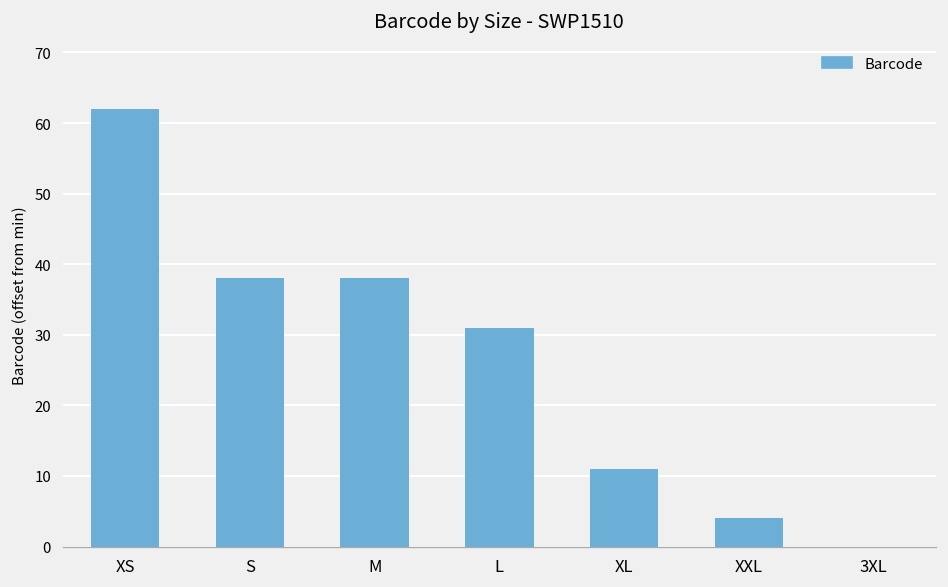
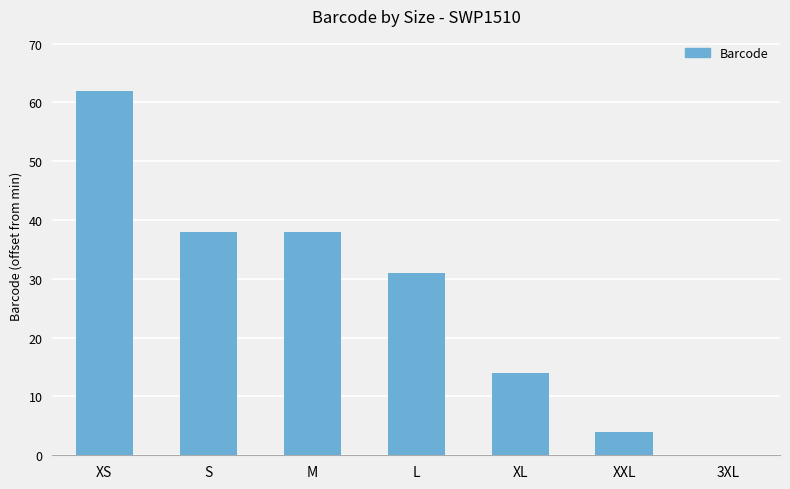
  {
    "XS": 62,
    "S": 38,
    "M": 38,
    "L": 31,
-   "XL": 11,
+   "XL": 14,
    "XXL": 4,
    "3XL": 0
  }
